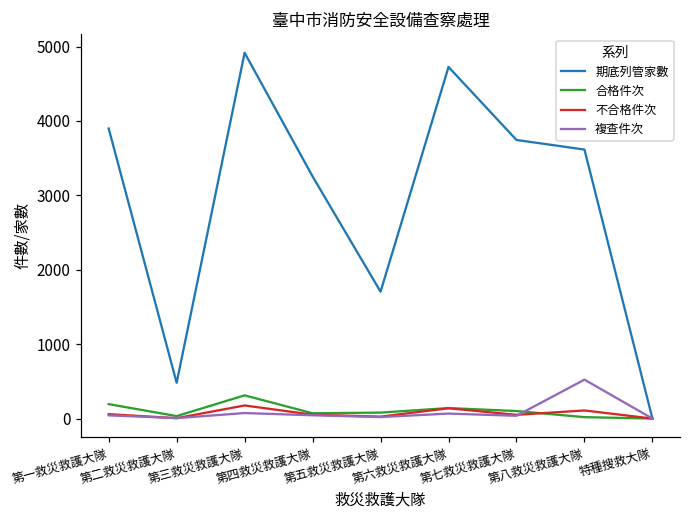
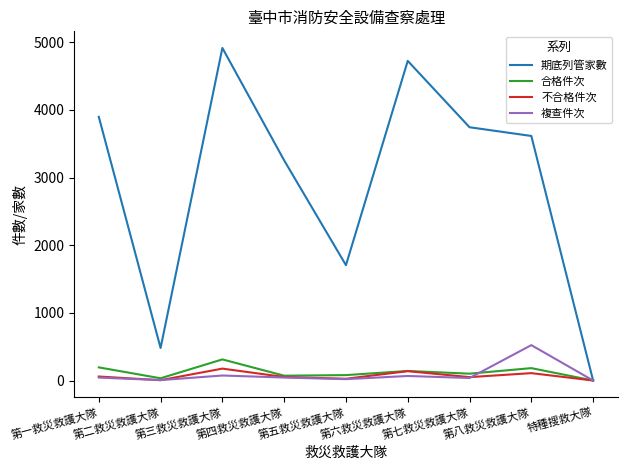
  {
    "期底列管家數": {
      "第一救災救護大隊": 3900,
      "第二救災救護大隊": 500,
      "第三救災救護大隊": 4900,
      "第四救災救護大隊": 3300,
      "第五救災救護大隊": 1700,
      "第六救災救護大隊": 4700,
      "第七救災救護大隊": 3700,
      "第八救災救護大隊": 3600
    },
    "合格件次": {
      "第一救災救護大隊": 200,
      "第三救災救護大隊": 300,
      "第五救災救護大隊": 100,
      "第七救災救護大隊": 100,
-     "第八救災救護大隊": 0
+     "第八救災救護大隊": 200
    },
    "不合格件次": {
      "第三救災救護大隊": 200,
      "第八救災救護大隊": 100
    },
    "複查件次": {
      "第三救災救護大隊": 100,
      "第六救災救護大隊": 100,
      "第八救災救護大隊": 500
    }
  }
